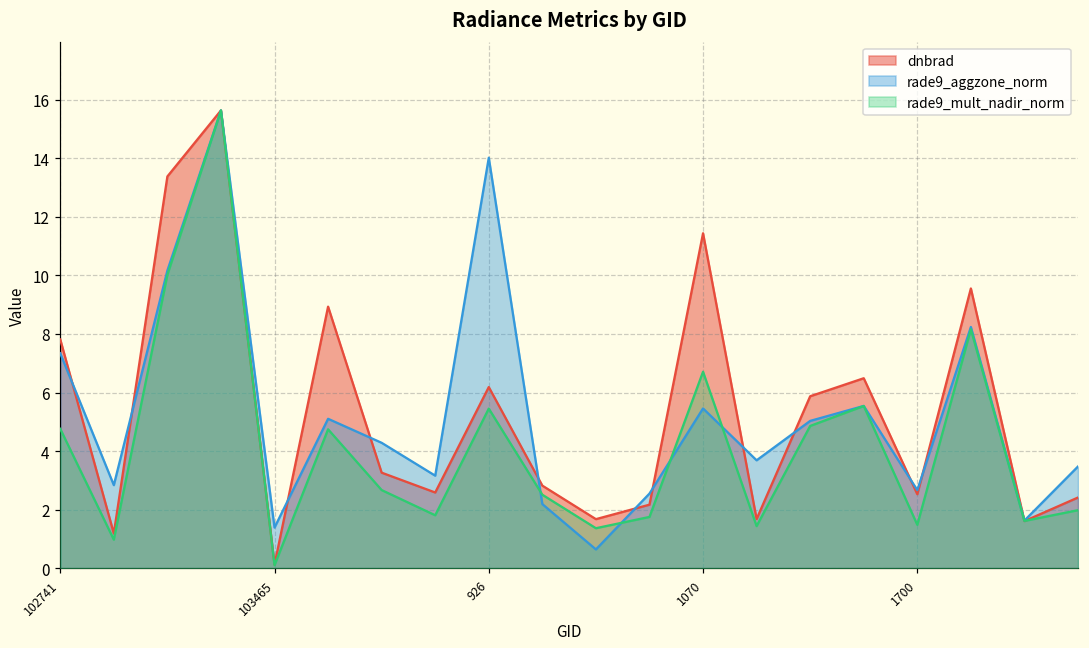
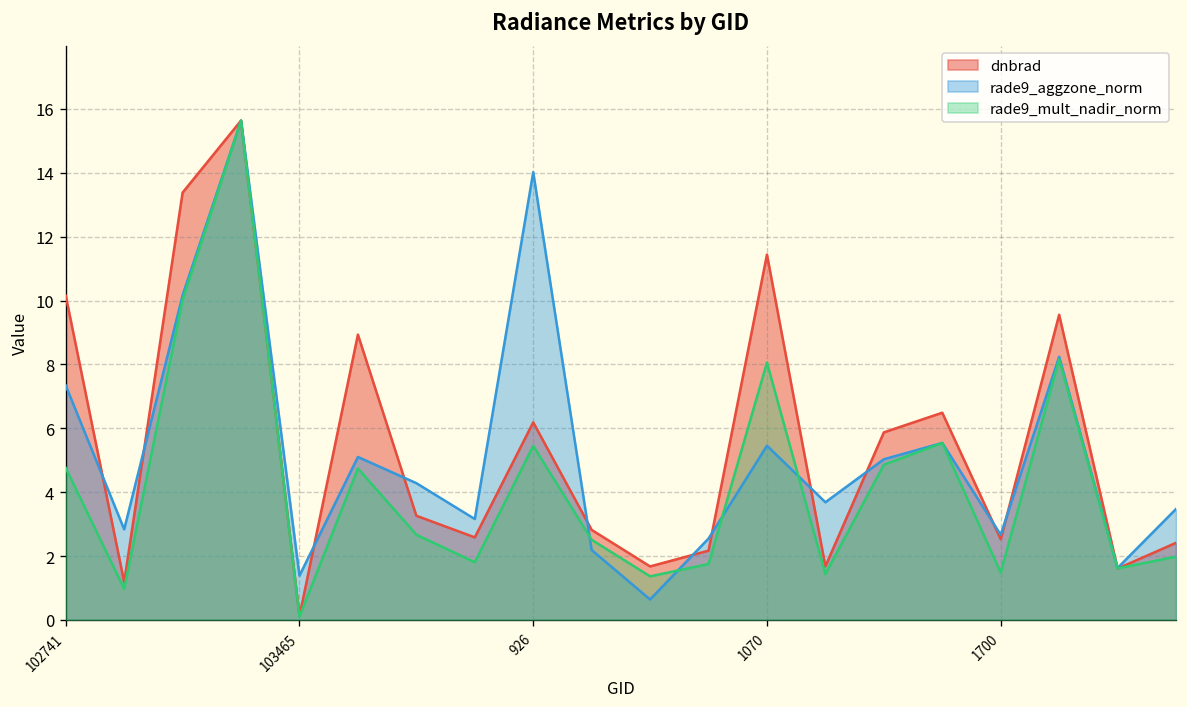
  {
    "dnbrad": {
-     "102741": 7.8,
+     "102741": 10.2,
      "926": 6.2,
      "1070": 11.4,
      "1700": 2.5
    },
    "rade9_aggzone_norm": {
      "102741": 7.3,
      "103465": 1.4,
      "926": 14.0,
      "1070": 5.5,
      "1700": 2.7
    },
    "rade9_mult_nadir_norm": {
      "102741": 4.8,
      "926": 5.5,
-     "1070": 6.7,
+     "1070": 8.1,
      "1700": 1.5
    }
  }
